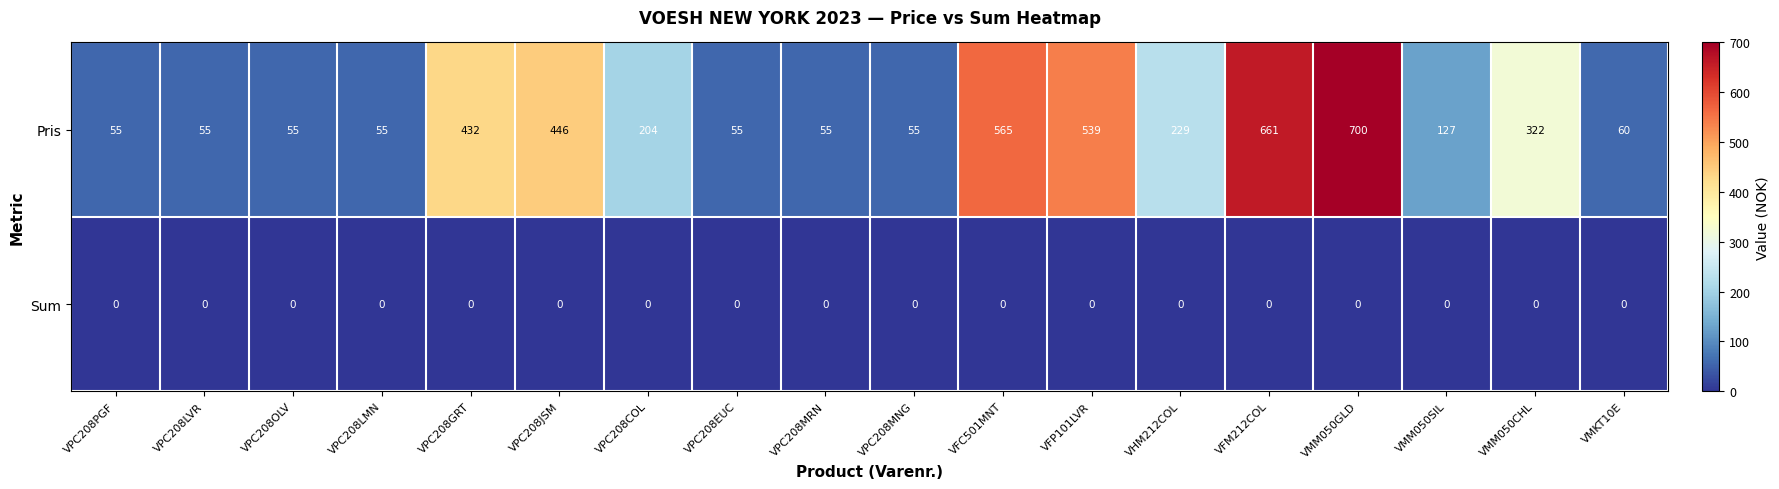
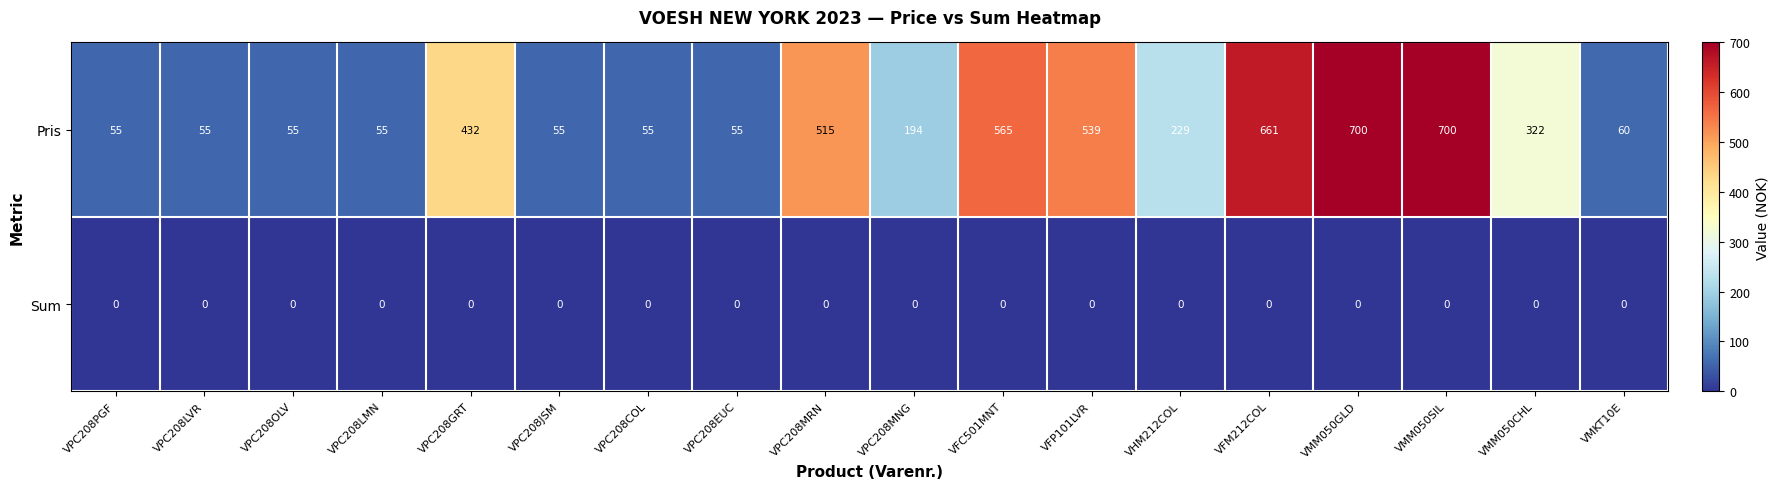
  {
    "Pris": {
      "VPC208PGF": 55,
      "VPC208LVR": 55,
      "VPC208OLV": 55,
      "VPC208LMN": 55,
      "VPC208GRT": 432,
-     "VPC208JSM": 446,
-     "VPC208COL": 204,
+     "VPC208JSM": 55,
+     "VPC208COL": 55,
      "VPC208EUC": 55,
-     "VPC208MRN": 55,
-     "VPC208MNG": 55,
+     "VPC208MRN": 515,
+     "VPC208MNG": 194,
      "VFC501MNT": 565,
      "VFP101LVR": 539,
      "VHM212COL": 229,
      "VFM212COL": 661,
      "VMM050GLD": 700,
-     "VMM050SIL": 127,
+     "VMM050SIL": 700,
      "VMM050CHL": 322,
      "VMKT10E": 60
    },
    "Sum": {
      "VPC208PGF": 0,
      "VPC208LVR": 0,
      "VPC208OLV": 0,
      "VPC208LMN": 0,
      "VPC208GRT": 0,
      "VPC208JSM": 0,
      "VPC208COL": 0,
      "VPC208EUC": 0,
      "VPC208MRN": 0,
      "VPC208MNG": 0,
      "VFC501MNT": 0,
      "VFP101LVR": 0,
      "VHM212COL": 0,
      "VFM212COL": 0,
      "VMM050GLD": 0,
      "VMM050SIL": 0,
      "VMM050CHL": 0,
      "VMKT10E": 0
    }
  }
